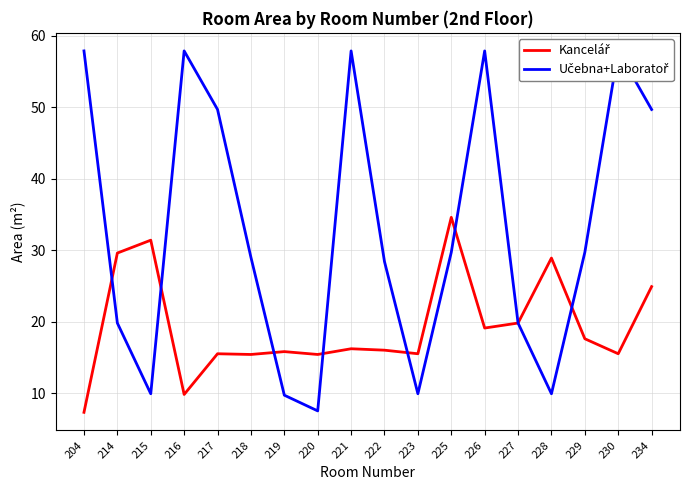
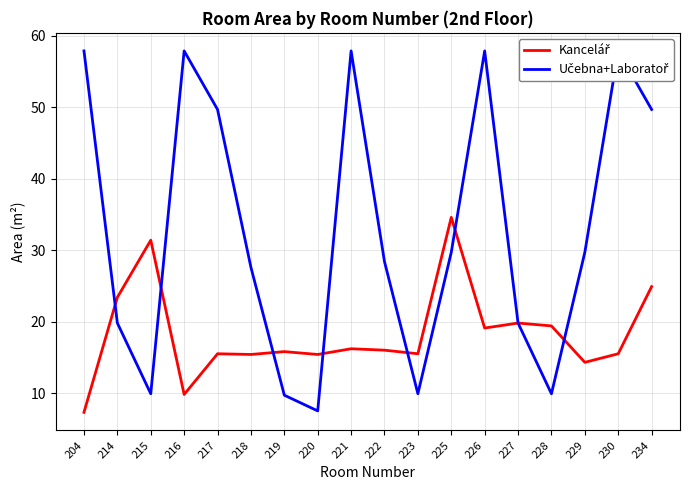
  {
    "Kancelář": {
      "204": 7,
-     "214": 30,
+     "214": 23,
      "215": 31,
      "216": 10,
      "217": 16,
      "218": 15,
      "219": 16,
      "220": 15,
      "221": 16,
      "222": 16,
      "223": 16,
      "225": 35,
      "226": 19,
-     "228": 29,
-     "229": 18,
+     "228": 19,
+     "229": 14,
      "230": 16,
      "234": 25
    },
    "Učebna+Laboratoř": {
      "204": 58,
      "214": 20,
      "215": 10,
      "216": 58,
      "217": 50,
-     "218": 29,
+     "218": 28,
      "219": 10,
      "220": 8,
      "221": 58,
      "222": 28,
      "223": 10,
      "225": 30,
      "226": 58,
      "228": 10,
      "229": 30,
      "234": 50
    }
  }
